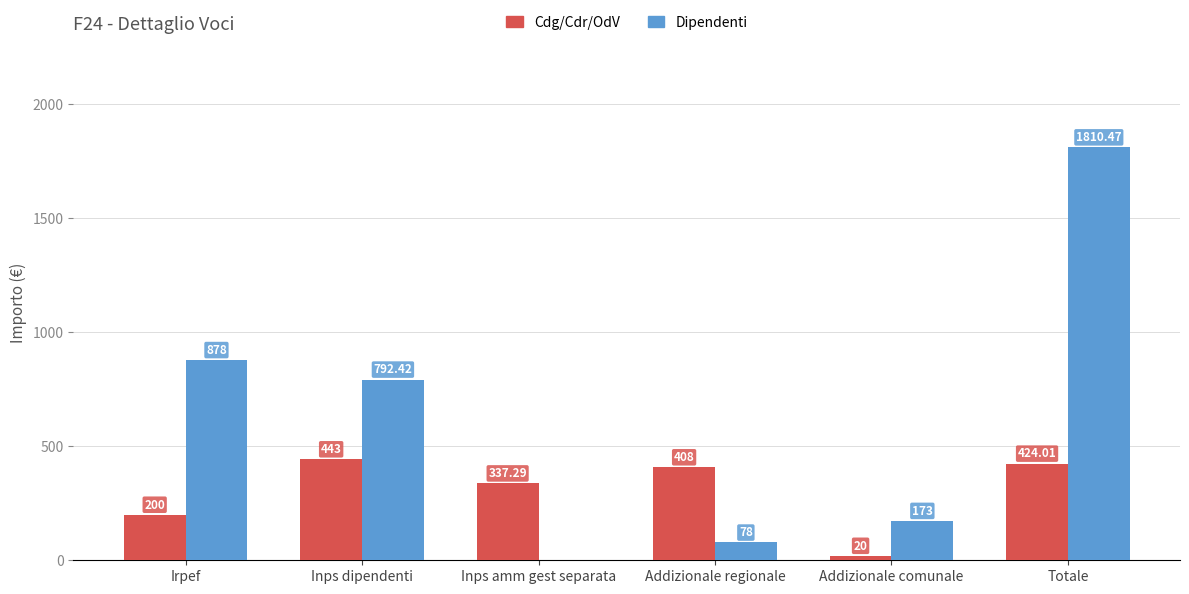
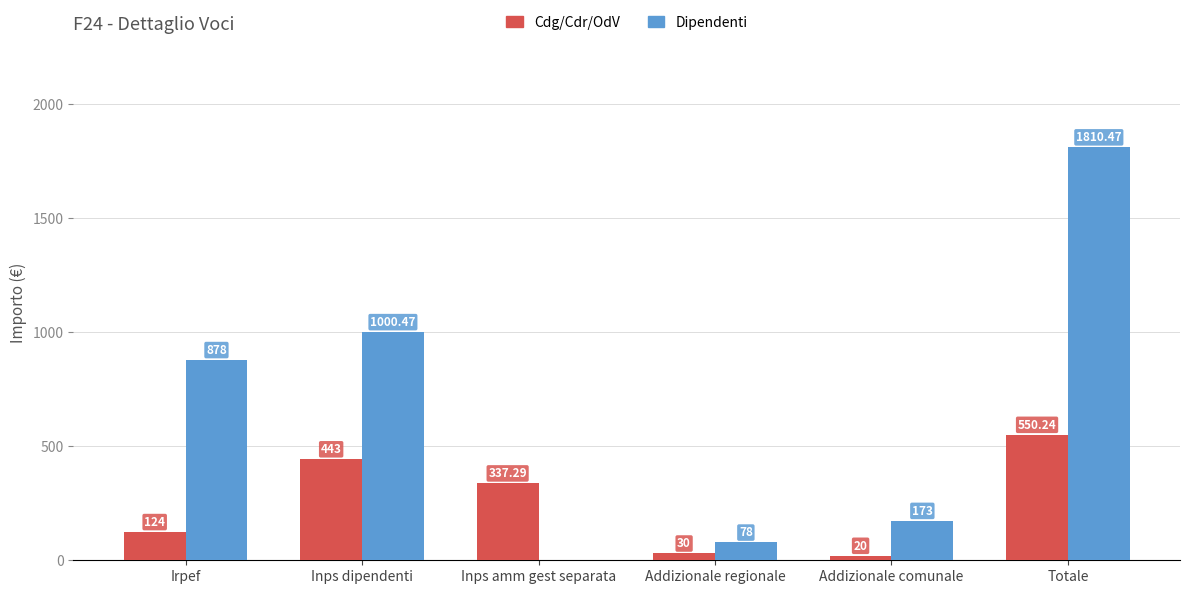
  {
    "Cdg/Cdr/OdV": {
-     "Irpef": 200,
-     "Addizionale regionale": 408,
-     "Totale": 424.01
+     "Irpef": 124,
+     "Addizionale regionale": 30,
+     "Totale": 550.24
    },
    "Dipendenti": {
-     "Inps dipendenti": 792.42
+     "Inps dipendenti": 1000.47
    }
  }
